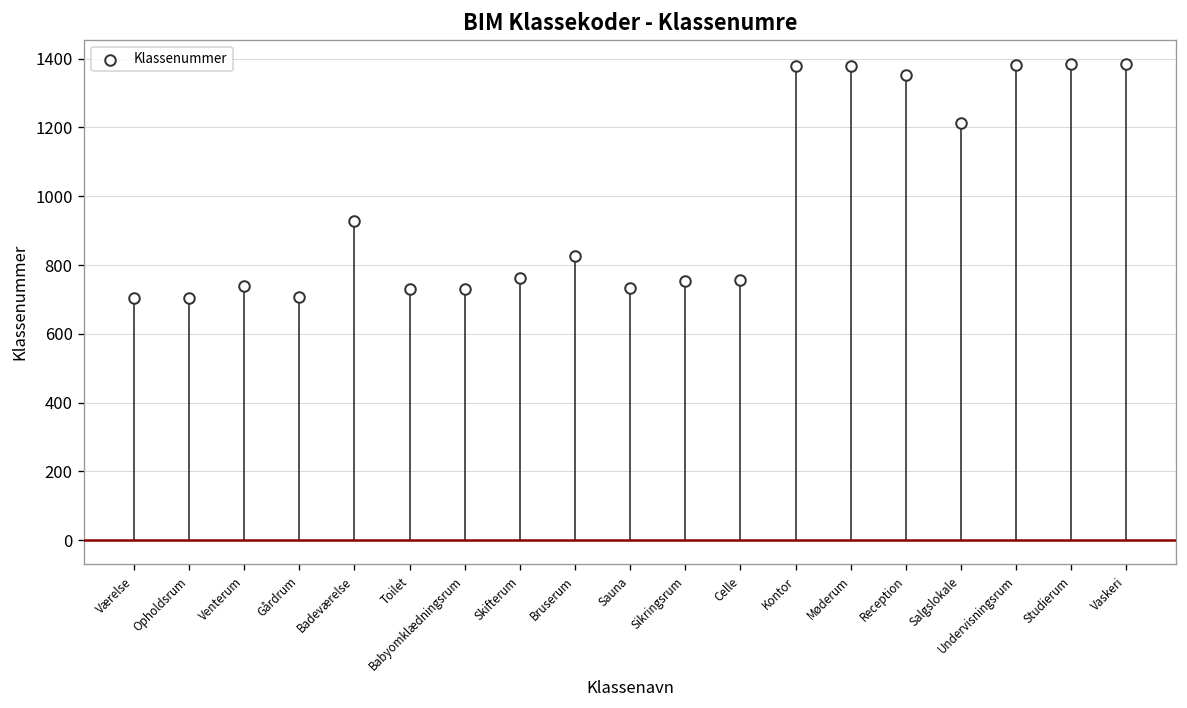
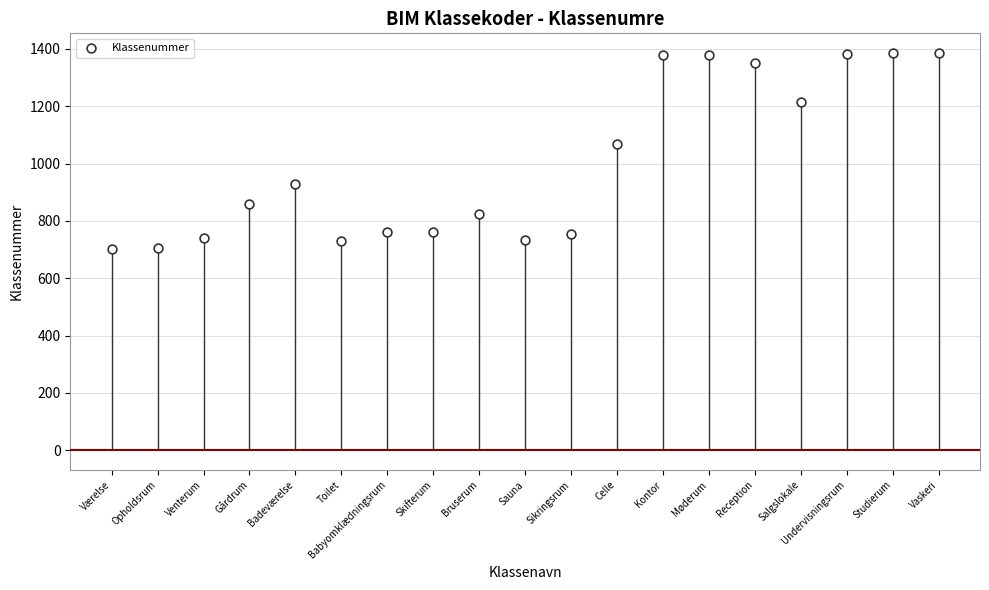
  {
-   "Gårdrum": 710,
-   "Babyomklædningsrum": 730,
-   "Celle": 760
+   "Gårdrum": 860,
+   "Babyomklædningsrum": 760,
+   "Celle": 1070
  }
